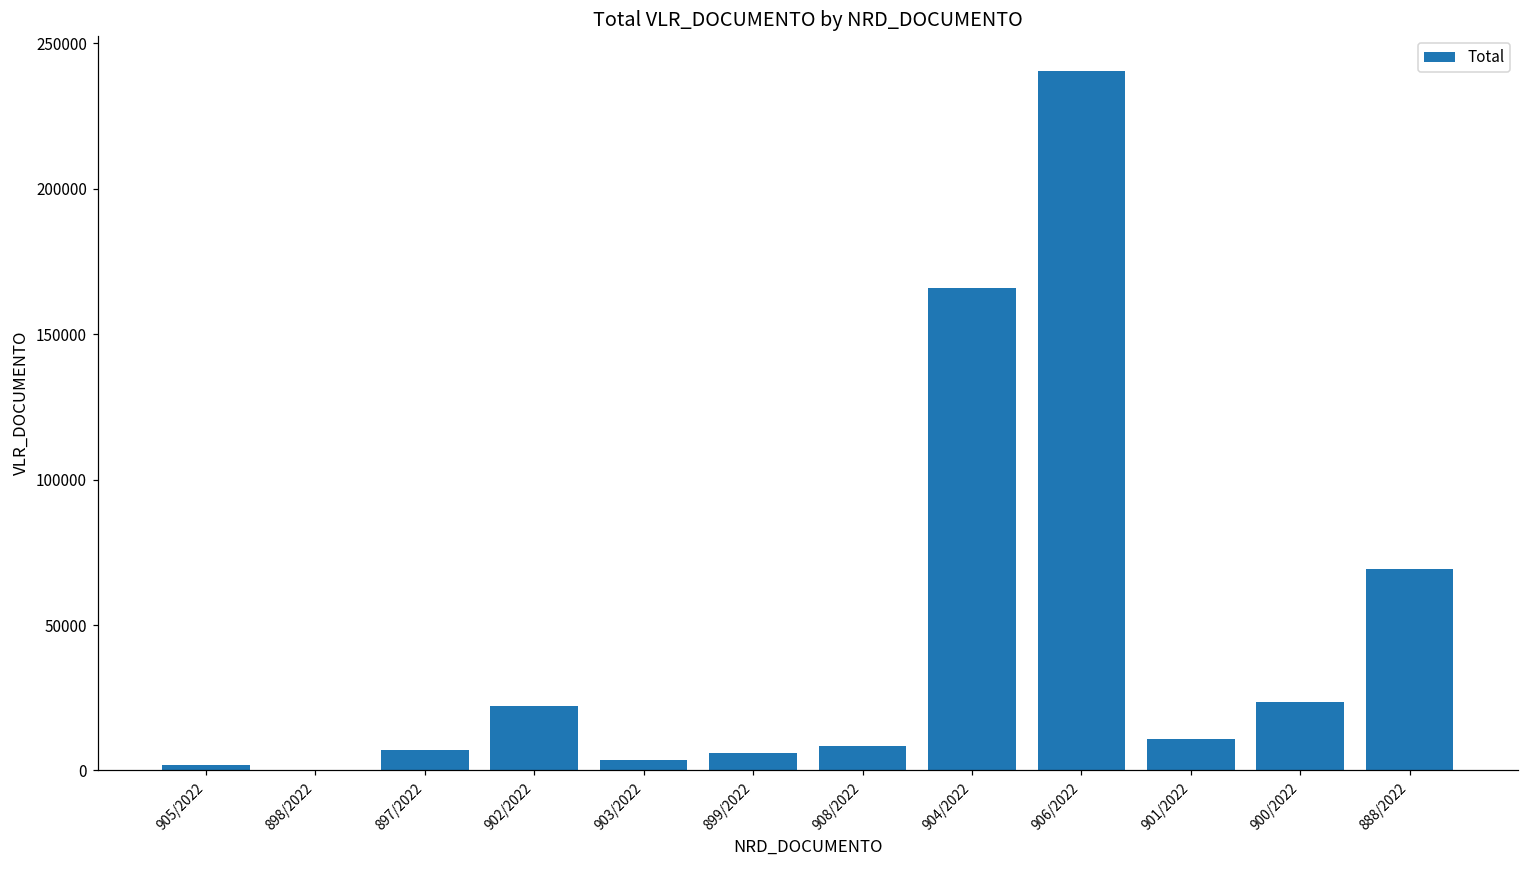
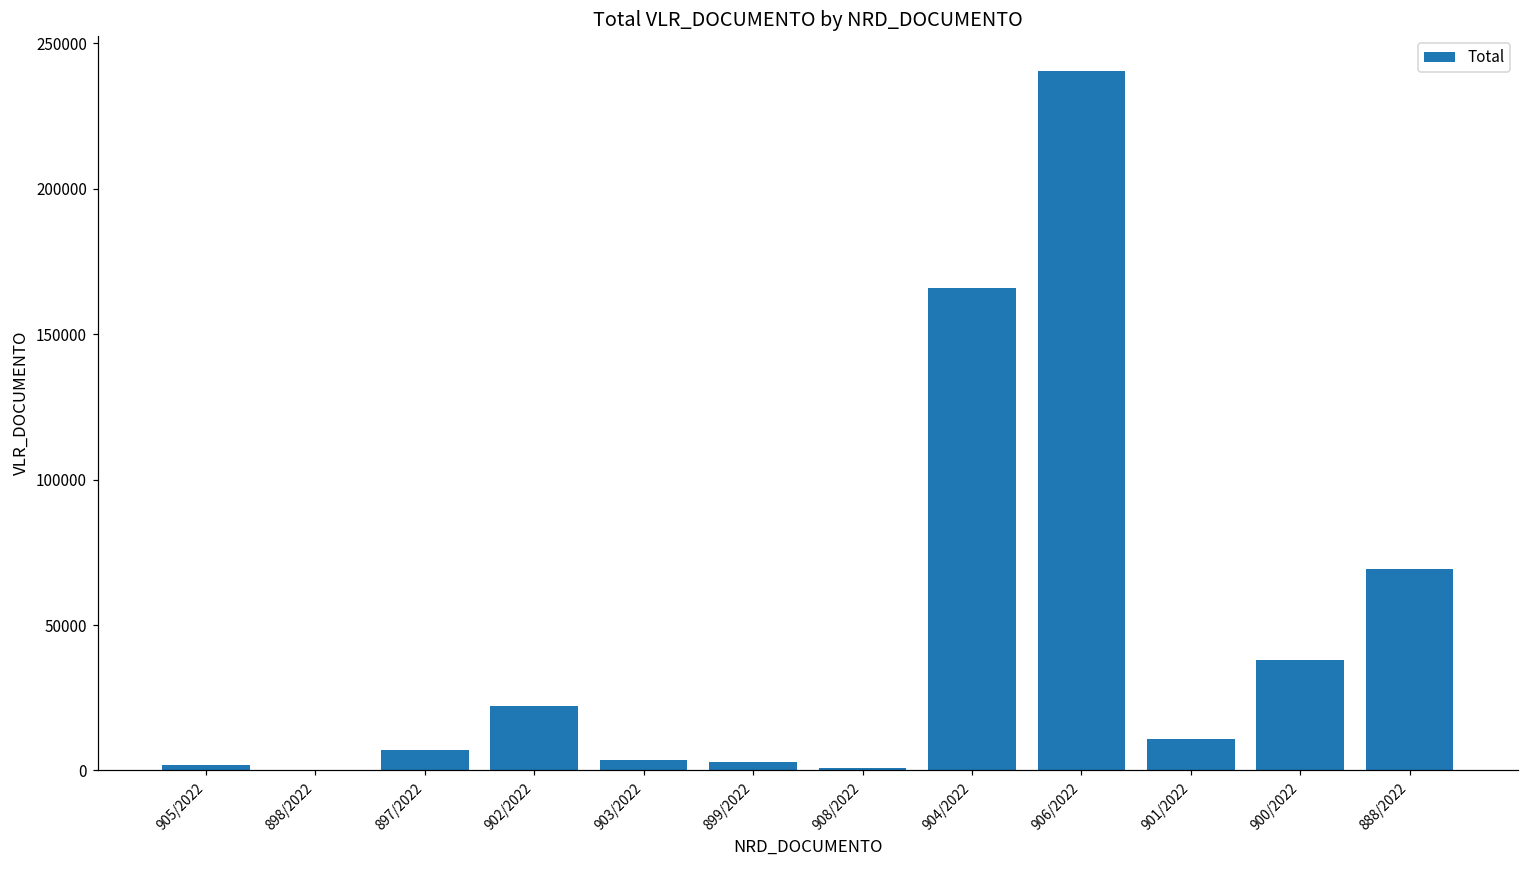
  {
    "905/2022": 2000,
    "897/2022": 7000,
    "902/2022": 22000,
    "903/2022": 4000,
-   "899/2022": 6000,
-   "908/2022": 9000,
+   "899/2022": 3000,
+   "908/2022": 1000,
    "904/2022": 166000,
    "906/2022": 241000,
    "901/2022": 11000,
-   "900/2022": 24000,
+   "900/2022": 38000,
    "888/2022": 69000
  }
